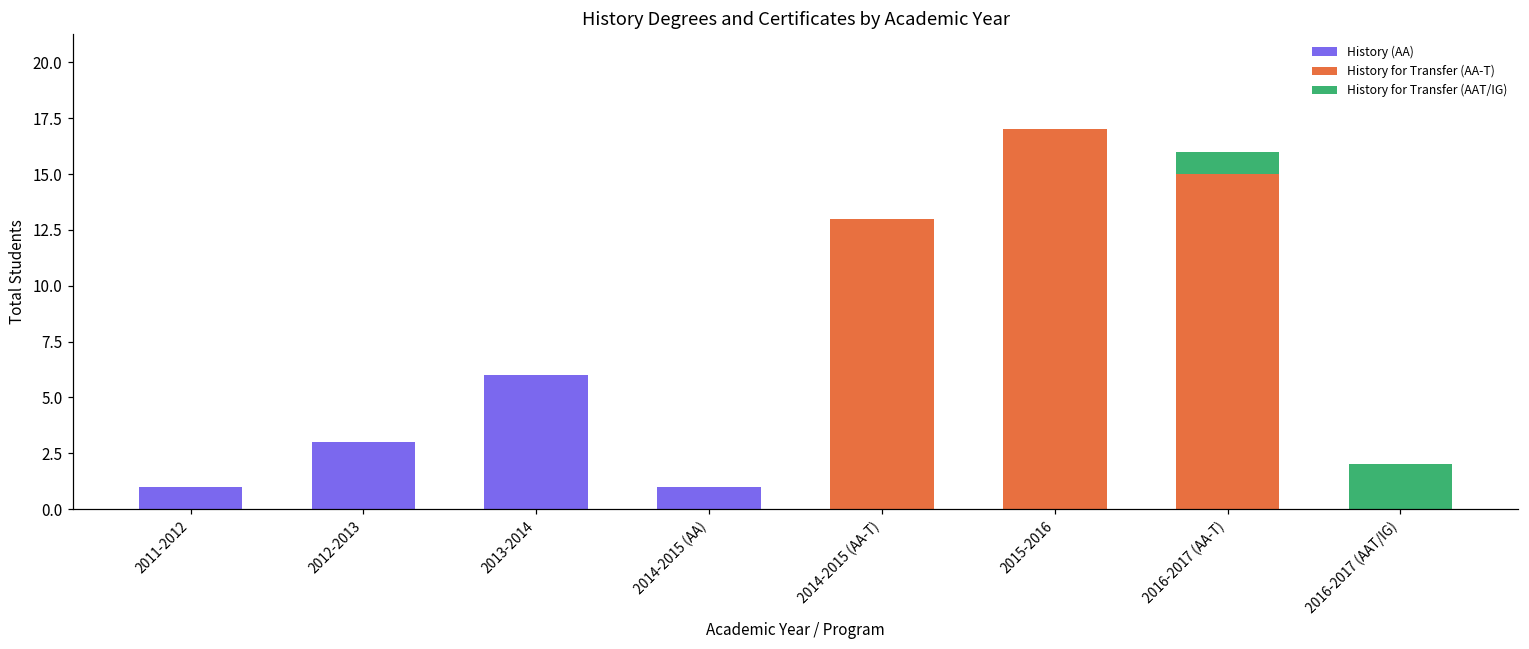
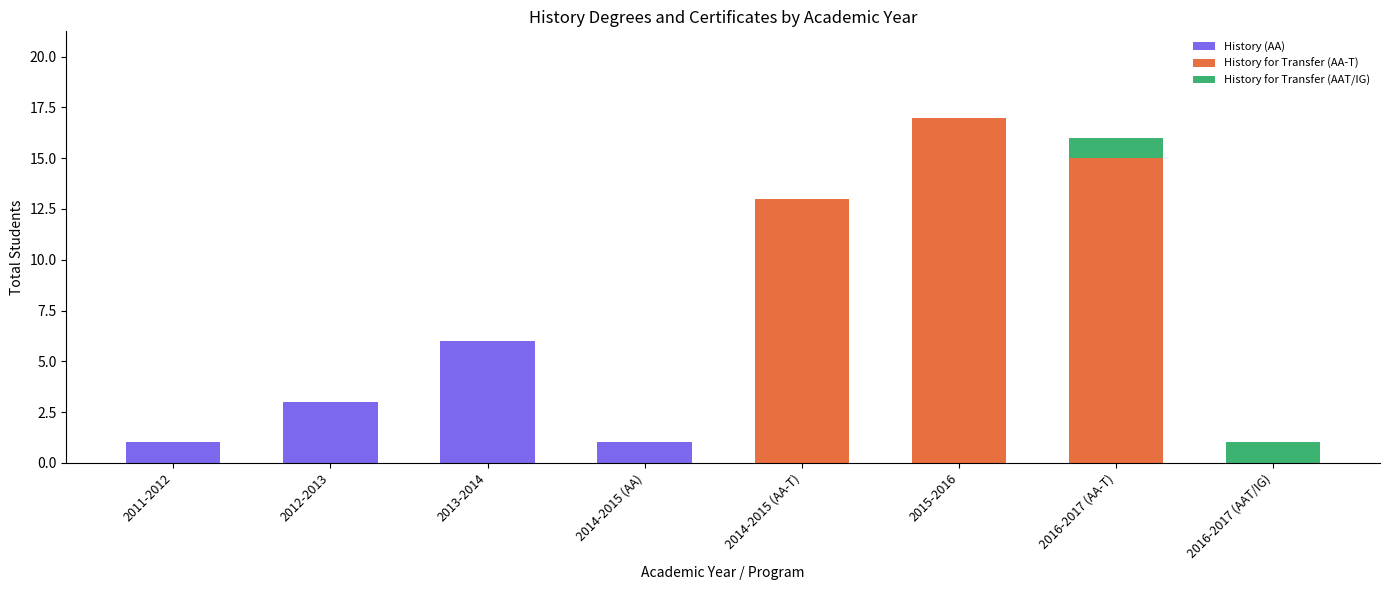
  {
    "History (AA)": {
      "2011-2012": 1,
      "2012-2013": 3,
      "2013-2014": 6,
      "2014-2015 (AA)": 1,
      "2014-2015 (AA-T)": 0,
      "2015-2016": 0,
      "2016-2017 (AA-T)": 0,
      "2016-2017 (AAT/IG)": 0
    },
    "History for Transfer (AAT/IG)": {
      "2011-2012": 0,
      "2012-2013": 0,
      "2013-2014": 0,
      "2014-2015 (AA)": 0,
      "2014-2015 (AA-T)": 0,
      "2015-2016": 0,
      "2016-2017 (AA-T)": 1,
-     "2016-2017 (AAT/IG)": 2
+     "2016-2017 (AAT/IG)": 1
    }
  }
